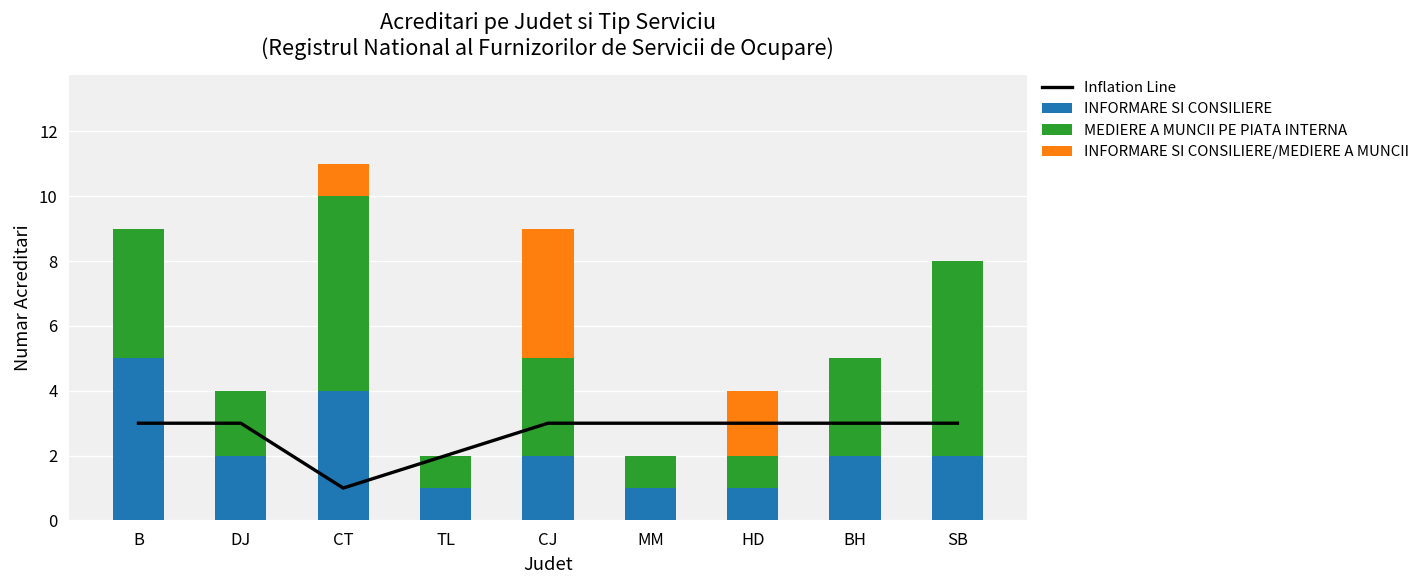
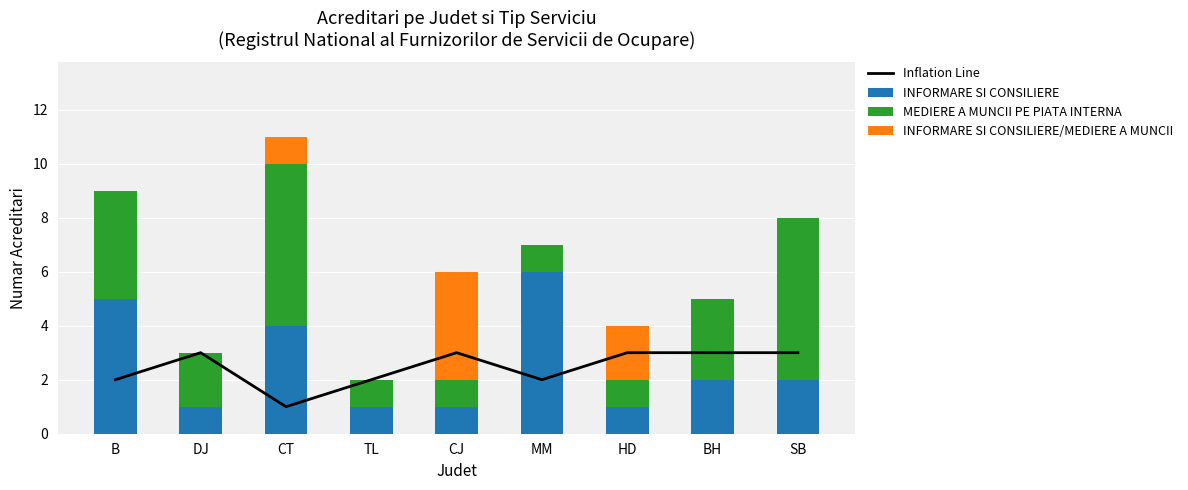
  {
    "INFORMARE SI CONSILIERE": {
      "B": 5,
-     "DJ": 2,
+     "DJ": 1,
      "CT": 4,
      "TL": 1,
-     "CJ": 2,
-     "MM": 1,
+     "CJ": 1,
+     "MM": 6,
      "HD": 1,
      "BH": 2,
      "SB": 2
    },
    "Inflation Line": {
-     "B": 3,
+     "B": 2,
      "DJ": 3,
      "CT": 1,
      "TL": 2,
      "CJ": 3,
-     "MM": 3,
+     "MM": 2,
      "HD": 3,
      "BH": 3,
      "SB": 3
    },
    "MEDIERE A MUNCII PE PIATA INTERNA": {
      "B": 4,
      "DJ": 2,
      "CT": 6,
      "TL": 1,
-     "CJ": 3,
+     "CJ": 1,
      "MM": 1,
      "HD": 1,
      "BH": 3,
      "SB": 6
    },
    "INFORMARE SI CONSILIERE/MEDIERE A MUNCII": {
      "B": 0,
      "DJ": 0,
      "CT": 1,
      "TL": 0,
      "CJ": 4,
      "MM": 0,
      "HD": 2,
      "BH": 0,
      "SB": 0
    }
  }
